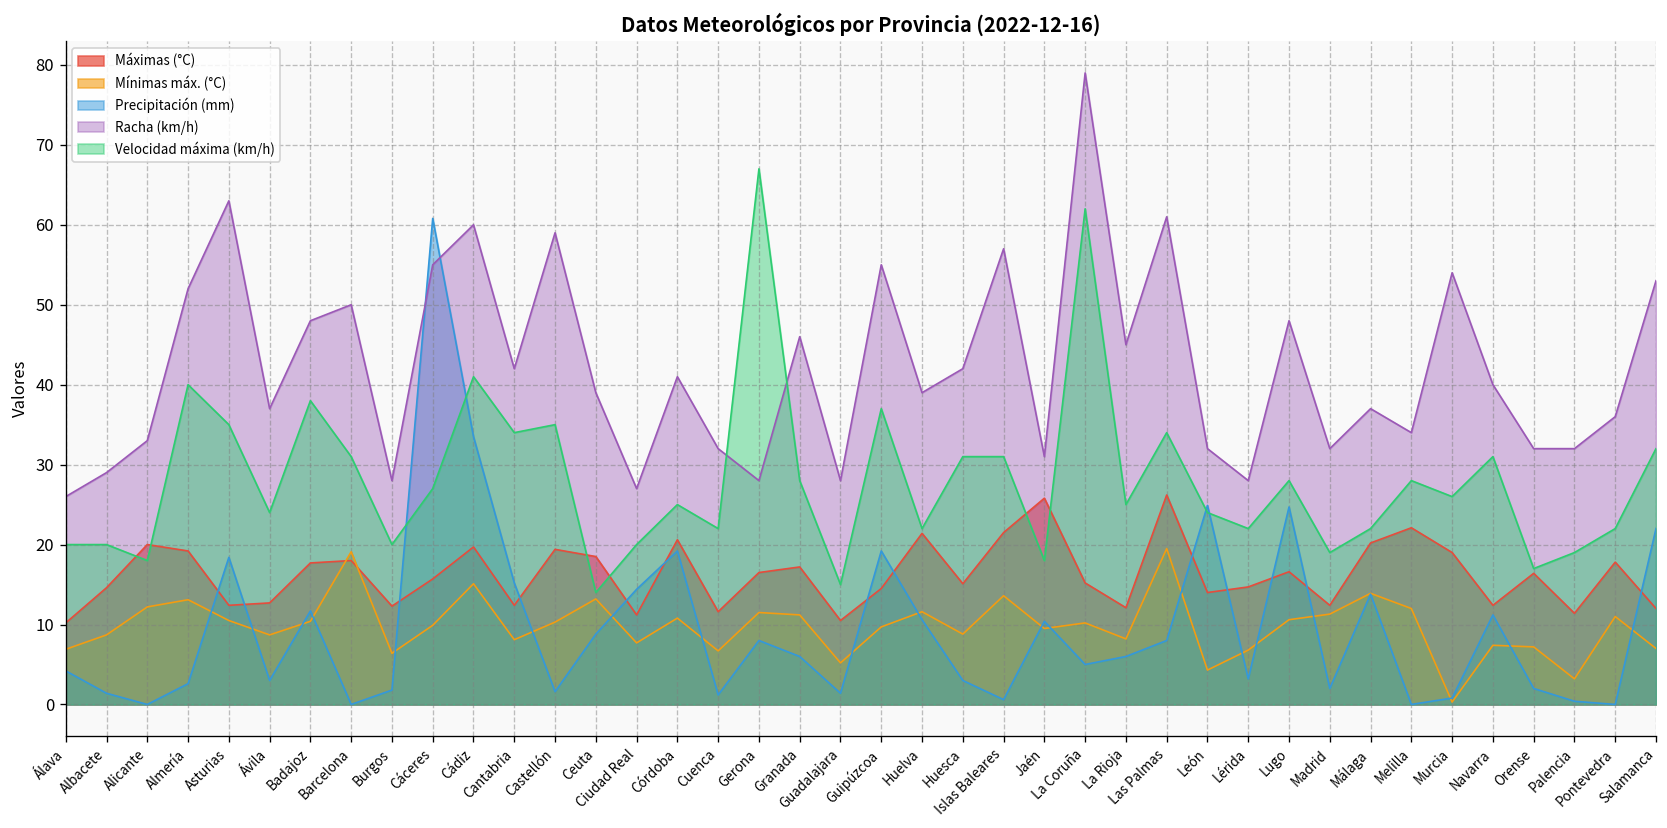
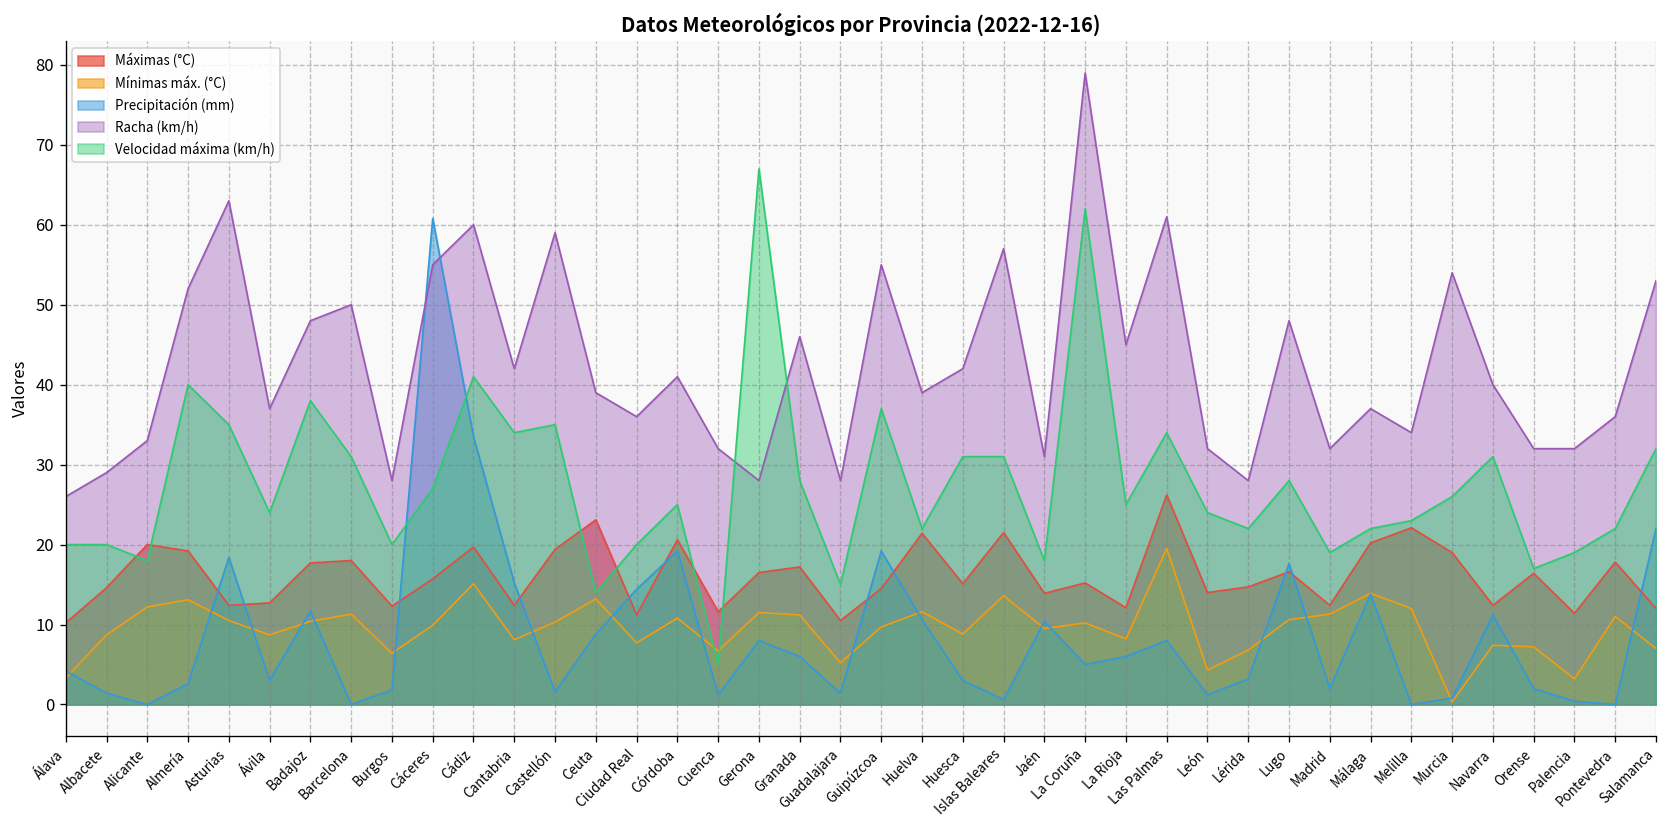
  {
    "Máximas (°C)": {
      "Álava": 10,
      "Albacete": 15,
      "Alicante": 20,
      "Almería": 19,
      "Asturias": 12,
      "Ávila": 13,
      "Badajoz": 18,
      "Barcelona": 18,
      "Burgos": 12,
      "Cáceres": 16,
      "Cádiz": 20,
      "Cantabria": 12,
      "Castellón": 19,
-     "Ceuta": 19,
+     "Ceuta": 23,
      "Ciudad Real": 11,
      "Córdoba": 21,
      "Cuenca": 12,
      "Gerona": 17,
      "Granada": 17,
      "Guadalajara": 11,
      "Guipúzcoa": 15,
      "Huelva": 21,
      "Huesca": 15,
      "Islas Baleares": 22,
-     "Jaén": 26,
+     "Jaén": 14,
      "La Coruña": 15,
      "La Rioja": 12,
      "Las Palmas": 26,
      "León": 14,
      "Lérida": 15,
      "Lugo": 17,
      "Madrid": 12,
      "Málaga": 20,
      "Melilla": 22,
      "Murcia": 19,
      "Navarra": 12,
      "Orense": 16,
      "Palencia": 11,
      "Pontevedra": 18,
      "Salamanca": 12
    },
    "Mínimas máx. (°C)": {
-     "Álava": 7,
+     "Álava": 3,
      "Albacete": 9,
      "Alicante": 12,
      "Almería": 13,
      "Asturias": 11,
      "Ávila": 9,
      "Badajoz": 10,
-     "Barcelona": 19,
+     "Barcelona": 11,
      "Burgos": 6,
      "Cáceres": 10,
      "Cádiz": 15,
      "Cantabria": 8,
      "Castellón": 10,
      "Ceuta": 13,
      "Ciudad Real": 8,
      "Córdoba": 11,
      "Cuenca": 7,
      "Gerona": 12,
      "Granada": 11,
      "Guadalajara": 5,
      "Guipúzcoa": 10,
      "Huelva": 12,
      "Huesca": 9,
      "Islas Baleares": 14,
      "Jaén": 10,
      "La Coruña": 10,
      "La Rioja": 8,
      "Las Palmas": 20,
      "León": 4,
      "Lérida": 7,
      "Lugo": 11,
      "Madrid": 11,
      "Melilla": 12,
      "Murcia": 0,
      "Navarra": 7,
      "Orense": 7,
      "Palencia": 3,
      "Pontevedra": 11,
      "Salamanca": 7
    },
    "Precipitación (mm)": {
      "Álava": 4,
      "Albacete": 1,
      "Alicante": 0,
      "Almería": 3,
      "Asturias": 18,
      "Ávila": 3,
      "Badajoz": 12,
      "Barcelona": 0,
      "Burgos": 2,
      "Cáceres": 61,
      "Cádiz": 34,
      "Cantabria": 15,
      "Castellón": 2,
      "Ceuta": 9,
      "Ciudad Real": 14,
      "Córdoba": 19,
      "Cuenca": 1,
      "Gerona": 8,
      "Granada": 6,
      "Guadalajara": 1,
      "Guipúzcoa": 19,
      "Huelva": 11,
      "Huesca": 3,
      "Islas Baleares": 1,
      "Jaén": 10,
      "La Coruña": 5,
      "La Rioja": 6,
      "Las Palmas": 8,
-     "León": 25,
+     "León": 1,
      "Lérida": 3,
-     "Lugo": 25,
+     "Lugo": 18,
      "Madrid": 2,
      "Melilla": 0,
      "Murcia": 1,
      "Navarra": 11,
      "Orense": 2,
      "Palencia": 0,
      "Pontevedra": 0,
      "Salamanca": 22
    },
    "Racha (km/h)": {
      "Álava": 26,
      "Albacete": 29,
      "Alicante": 33,
      "Almería": 52,
      "Asturias": 63,
      "Ávila": 37,
      "Badajoz": 48,
      "Barcelona": 50,
      "Burgos": 28,
      "Cáceres": 55,
      "Cádiz": 60,
      "Cantabria": 42,
      "Castellón": 59,
      "Ceuta": 39,
-     "Ciudad Real": 27,
+     "Ciudad Real": 36,
      "Córdoba": 41,
      "Cuenca": 32,
      "Gerona": 28,
      "Granada": 46,
      "Guadalajara": 28,
      "Guipúzcoa": 55,
      "Huelva": 39,
      "Huesca": 42,
      "Islas Baleares": 57,
      "Jaén": 31,
      "La Coruña": 79,
      "La Rioja": 45,
      "Las Palmas": 61,
      "León": 32,
      "Lérida": 28,
      "Lugo": 48,
      "Madrid": 32,
      "Málaga": 37,
      "Melilla": 34,
      "Murcia": 54,
      "Navarra": 40,
      "Orense": 32,
      "Palencia": 32,
      "Pontevedra": 36,
      "Salamanca": 53
    },
    "Velocidad máxima (km/h)": {
      "Álava": 20,
      "Albacete": 20,
      "Alicante": 18,
      "Almería": 40,
      "Asturias": 35,
      "Ávila": 24,
      "Badajoz": 38,
      "Barcelona": 31,
      "Burgos": 20,
      "Cáceres": 27,
      "Cádiz": 41,
      "Cantabria": 34,
      "Castellón": 35,
      "Ceuta": 14,
      "Ciudad Real": 20,
      "Córdoba": 25,
-     "Cuenca": 22,
+     "Cuenca": 5,
      "Gerona": 67,
      "Granada": 28,
      "Guadalajara": 15,
      "Guipúzcoa": 37,
      "Huelva": 22,
      "Huesca": 31,
      "Islas Baleares": 31,
      "Jaén": 18,
      "La Coruña": 62,
      "La Rioja": 25,
      "Las Palmas": 34,
      "León": 24,
      "Lérida": 22,
      "Lugo": 28,
      "Madrid": 19,
      "Málaga": 22,
-     "Melilla": 28,
+     "Melilla": 23,
      "Murcia": 26,
      "Navarra": 31,
      "Orense": 17,
      "Palencia": 19,
      "Pontevedra": 22,
      "Salamanca": 32
    }
  }
